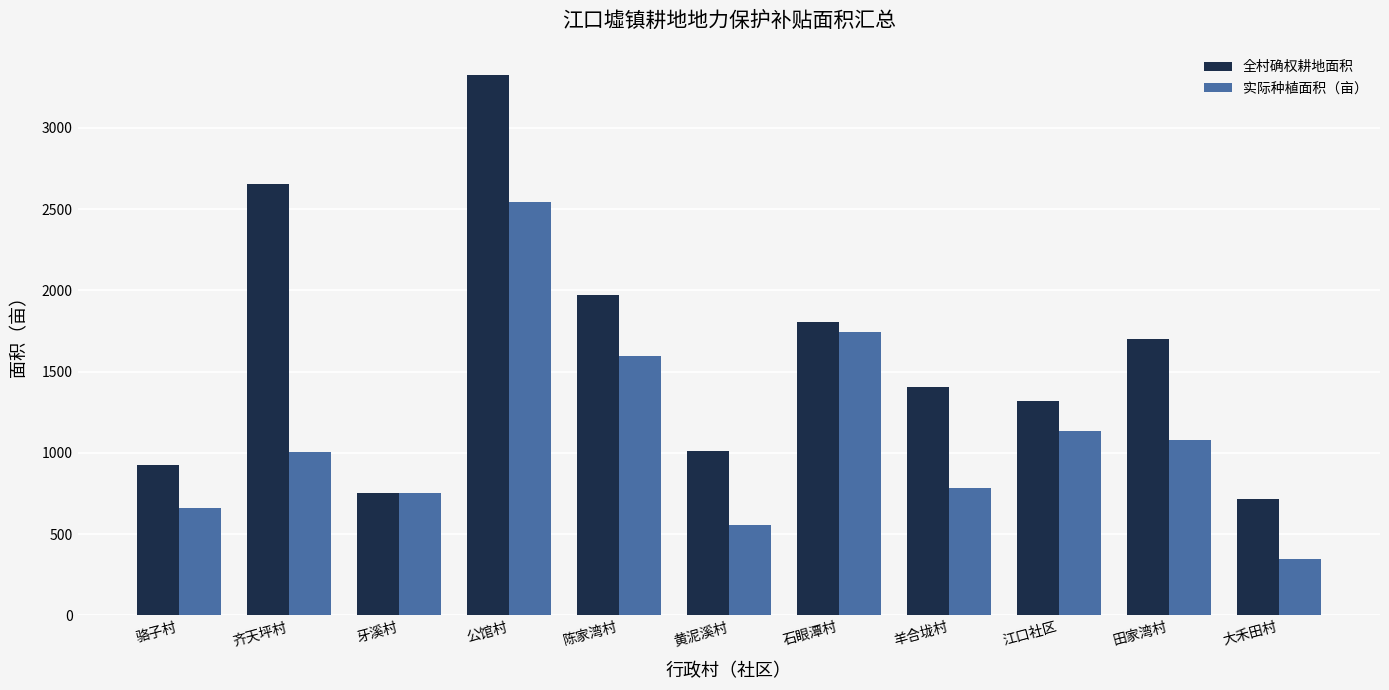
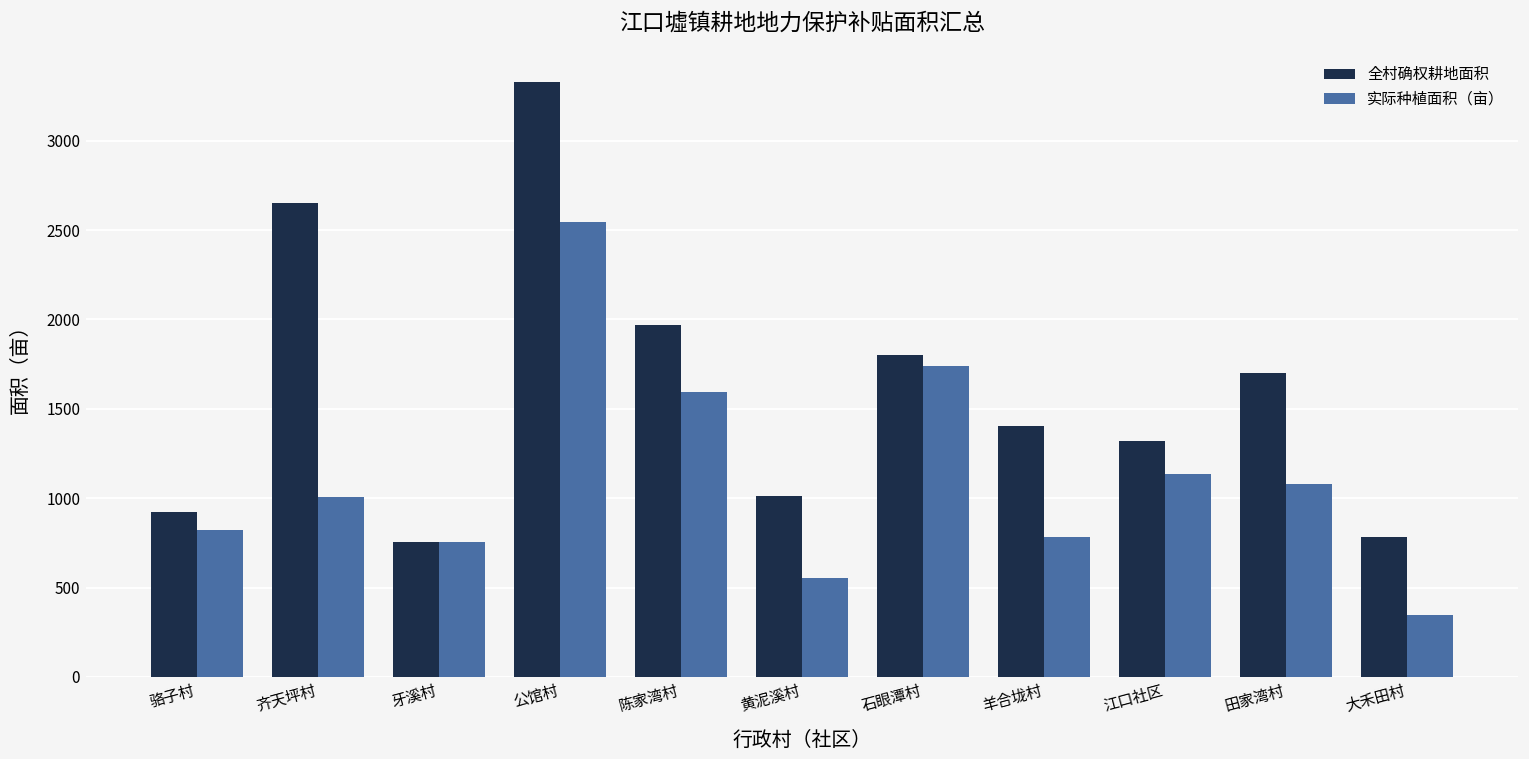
  {
    "全村确权耕地面积": {
      "骆子村": 920,
      "齐天坪村": 2650,
      "牙溪村": 750,
      "公馆村": 3330,
      "陈家湾村": 1970,
      "黄泥溪村": 1010,
      "石眼潭村": 1800,
      "羊合垅村": 1410,
      "江口社区": 1320,
      "田家湾村": 1700,
-     "大禾田村": 710
+     "大禾田村": 790
    },
    "实际种植面积（亩）": {
-     "骆子村": 660,
+     "骆子村": 820,
      "齐天坪村": 1000,
      "牙溪村": 750,
      "公馆村": 2550,
      "陈家湾村": 1590,
      "黄泥溪村": 560,
      "石眼潭村": 1740,
      "羊合垅村": 780,
      "江口社区": 1130,
      "田家湾村": 1080,
      "大禾田村": 350
    }
  }
